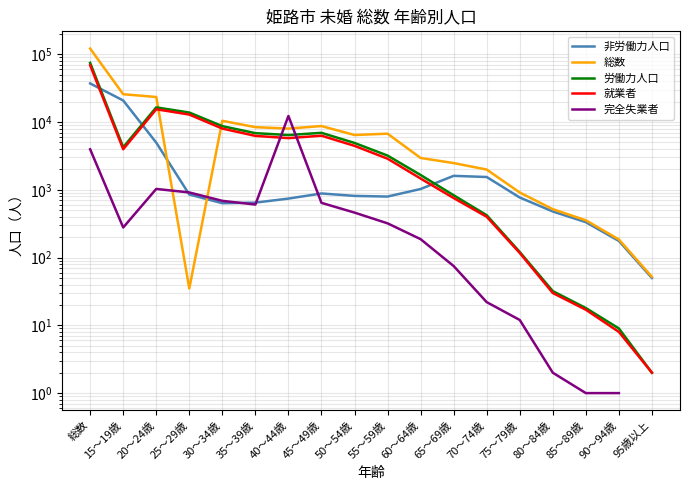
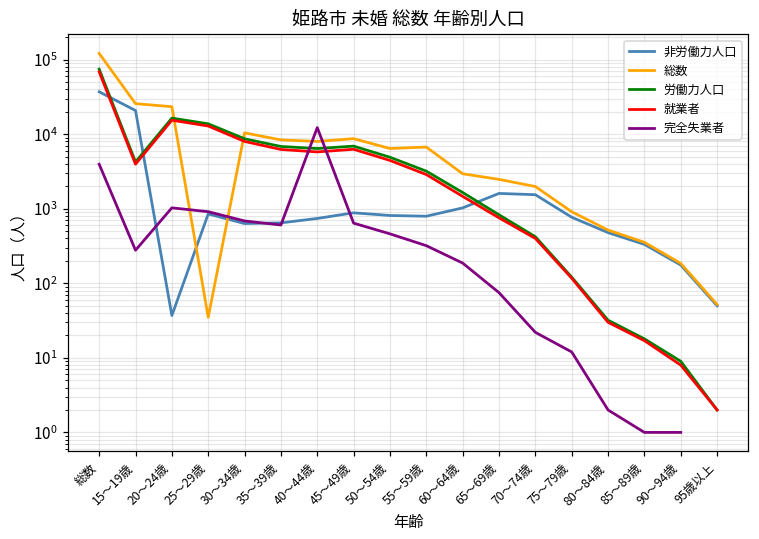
  {
    "非労働力人口": {
      "総数": 40000,
      "15～19歳": 21000,
-     "20～24歳": 5000,
+     "20～24歳": 40,
      "40～44歳": 700,
      "45～49歳": 900,
      "50～54歳": 800,
      "55～59歳": 800,
      "60～64歳": 1000,
      "65～69歳": 1600,
      "70～74歳": 1500,
      "75～79歳": 800
    },
    "総数": {
      "総数": 120000,
      "15～19歳": 26000,
      "20～24歳": 23000,
      "25～29歳": 40,
      "30～34歳": 10000,
      "35～39歳": 8000,
      "40～44歳": 8000,
      "45～49歳": 9000,
      "50～54歳": 6000,
      "55～59歳": 7000,
      "60～64歳": 3000,
      "65～69歳": 2500,
      "70～74歳": 2000,
      "75～79歳": 900
    },
    "労働力人口": {
      "35～39歳": 7000,
      "40～44歳": 6000,
      "45～49歳": 7000,
      "50～54歳": 5000,
      "55～59歳": 3000,
      "60～64歳": 1700,
      "65～69歳": 800,
      "90～94歳": 9
    },
    "就業者": {
      "35～39歳": 6000,
      "40～44歳": 6000,
      "45～49歳": 6000,
      "50～54歳": 4000,
      "55～59歳": 2900,
      "60～64歳": 1500,
      "65～69歳": 800,
      "90～94歳": 8
    },
    "完全失業者": {
      "総数": 4000,
      "15～19歳": 280,
      "20～24歳": 1000,
      "40～44歳": 12000,
      "45～49歳": 600,
      "50～54歳": 500,
      "55～59歳": 300,
      "60～64歳": 190,
      "65～69歳": 80,
      "70～74歳": 22,
      "75～79歳": 12,
      "80～84歳": 2,
      "85～89歳": 1,
      "90～94歳": 1
    }
  }
